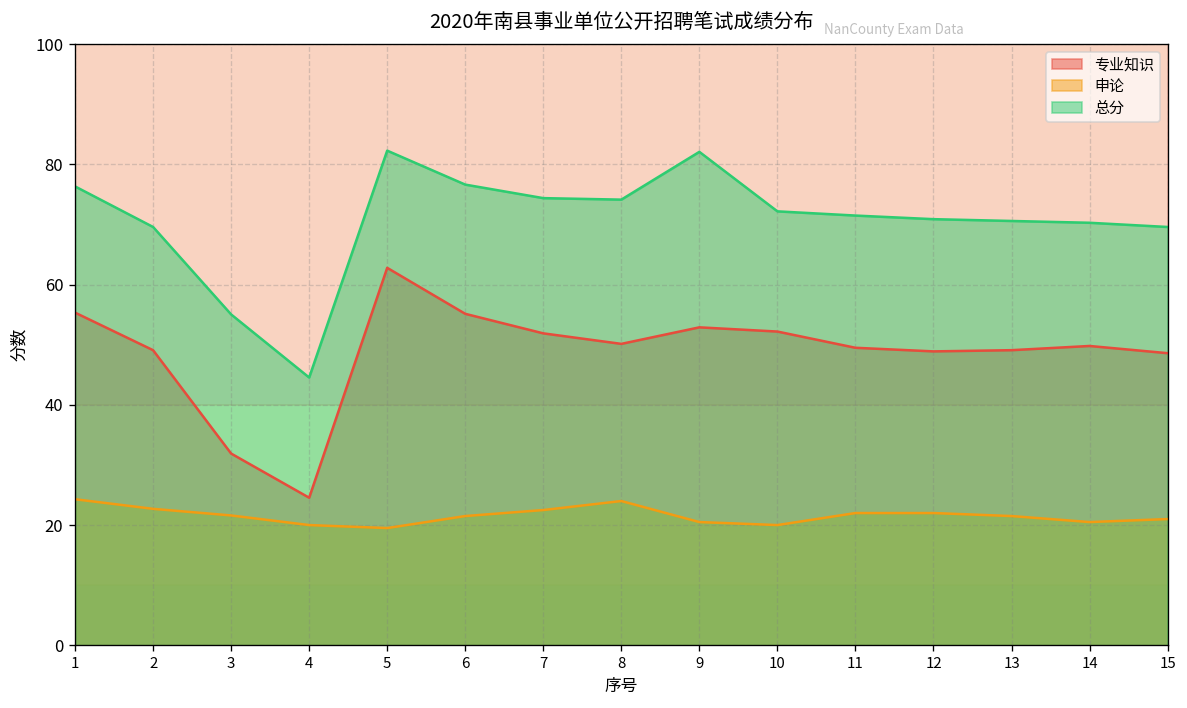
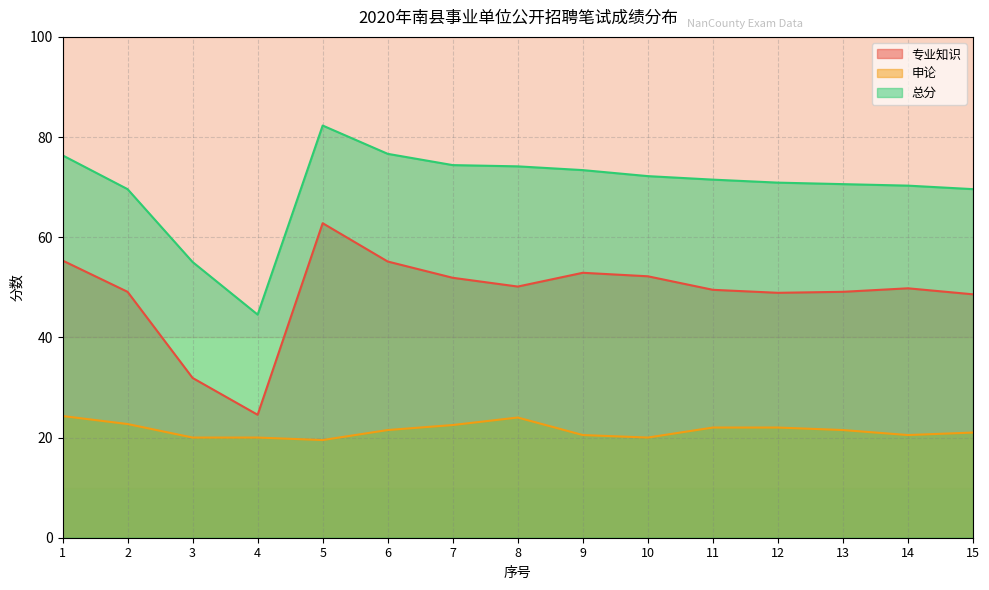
  {
    "专业知识": {
      "1": 55,
      "2": 49,
      "3": 32,
      "4": 25,
      "5": 63,
      "6": 55,
      "7": 52,
      "8": 50,
      "9": 53,
      "10": 52,
      "11": 50,
      "12": 49,
      "13": 49,
      "14": 50,
      "15": 49
    },
    "申论": {
      "1": 24,
      "2": 23,
-     "3": 22,
+     "3": 20,
      "4": 20,
      "5": 20,
      "6": 22,
      "7": 23,
      "8": 24,
      "9": 21,
      "10": 20,
      "11": 22,
      "12": 22,
      "13": 22,
      "14": 21,
      "15": 21
    },
    "总分": {
      "1": 76,
      "2": 70,
      "3": 55,
      "4": 45,
      "5": 82,
      "6": 77,
      "7": 74,
      "8": 74,
-     "9": 82,
+     "9": 73,
      "10": 72,
      "11": 72,
      "12": 71,
      "13": 71,
      "14": 70,
      "15": 70
    }
  }
